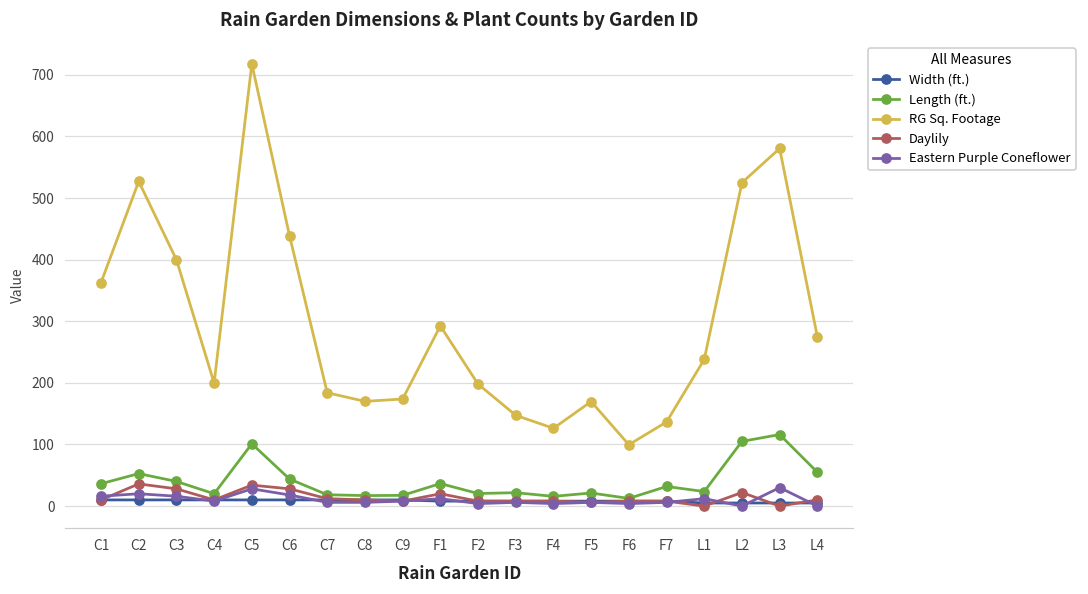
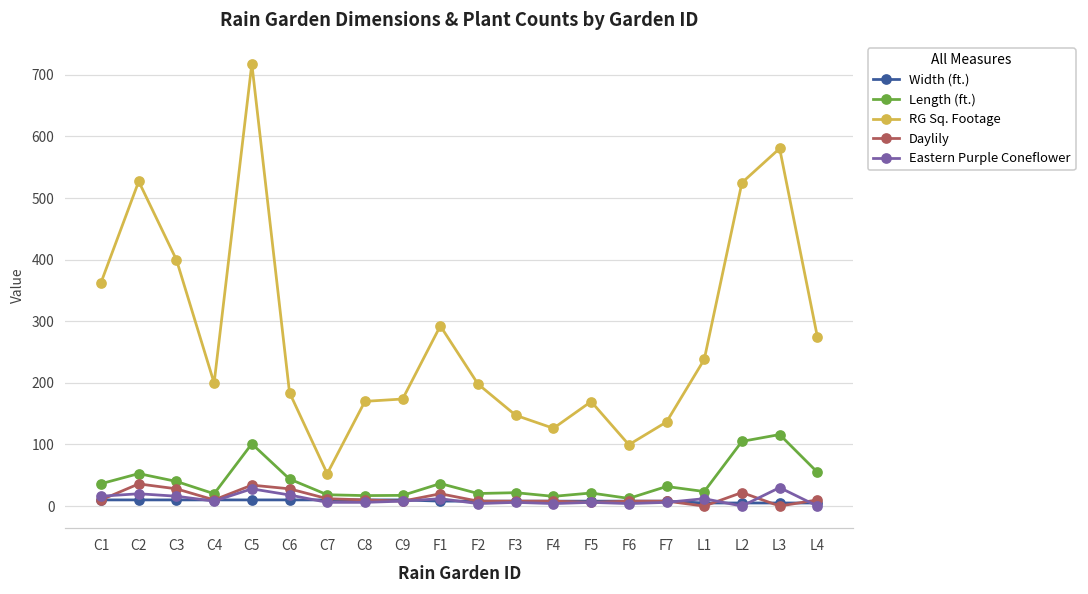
  {
    "Width (ft.)": {
      "C2": 10,
      "C3": 10,
      "C5": 10,
      "C6": 10,
      "L1": 10,
      "L2": 10,
      "L3": 10,
      "L4": 10
    },
    "Length (ft.)": {
      "C1": 40,
      "C2": 50,
      "C3": 40,
      "C4": 20,
      "C5": 100,
      "C6": 40,
      "C7": 20,
      "C8": 20,
      "C9": 20,
      "F1": 40,
      "F2": 20,
      "F3": 20,
      "F4": 20,
      "F5": 20,
      "F7": 30,
      "L1": 20,
      "L2": 110,
      "L3": 120,
      "L4": 60
    },
    "RG Sq. Footage": {
      "C1": 360,
      "C2": 530,
      "C3": 400,
      "C4": 200,
      "C5": 720,
-     "C6": 440,
-     "C7": 180,
+     "C6": 180,
+     "C7": 50,
      "C8": 170,
      "C9": 170,
      "F1": 290,
      "F2": 200,
      "F3": 150,
      "F4": 130,
      "F5": 170,
      "F6": 100,
      "F7": 140,
      "L1": 240,
      "L2": 530,
      "L3": 580,
      "L4": 280
    },
    "Daylily": {
      "C2": 40,
      "C3": 30,
      "C5": 30,
      "C6": 30,
      "F1": 20,
      "L1": 0,
      "L2": 20,
      "L3": 0,
      "L4": 10
    },
    "Eastern Purple Coneflower": {
      "C1": 20,
      "C2": 20,
      "C3": 20,
      "C5": 30,
      "C6": 20,
      "L1": 10,
      "L2": 0,
      "L3": 30,
      "L4": 0
    }
  }
